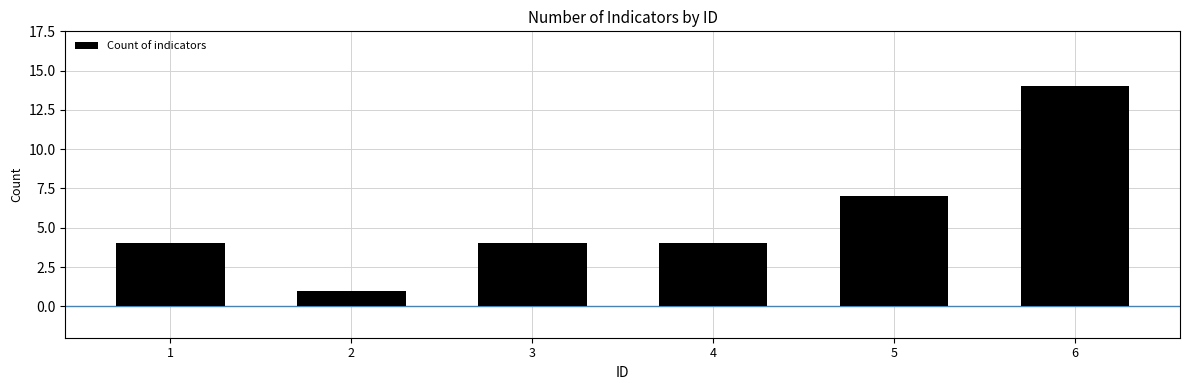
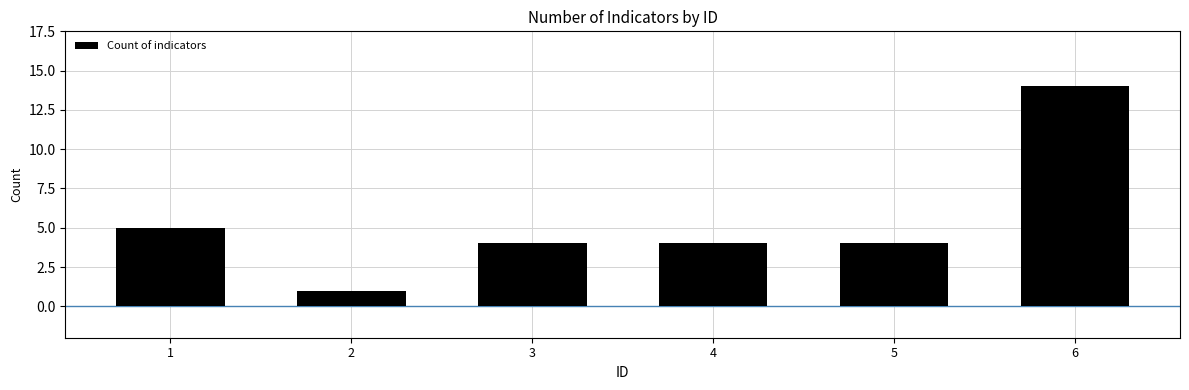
  {
-   "1": 4,
+   "1": 5,
    "2": 1,
    "3": 4,
    "4": 4,
-   "5": 7,
+   "5": 4,
    "6": 14
  }
